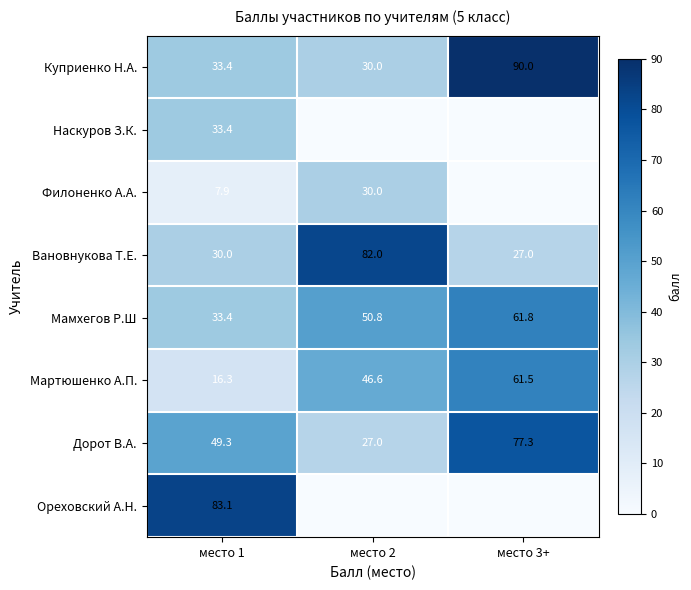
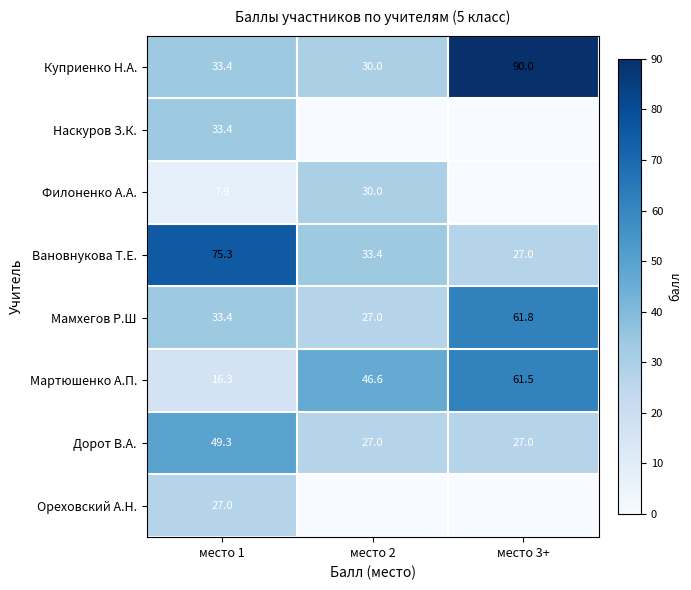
  {
    "Куприенко Н.А.": {
      "место 1": 33.4,
      "место 2": 30.0,
      "место 3+": 90.0
    },
    "Наскуров З.К.": {
      "место 1": 33.4
    },
    "Филоненко А.А.": {
      "место 2": 30.0
    },
    "Вановнукова Т.Е.": {
-     "место 1": 30.0,
-     "место 2": 82.0,
+     "место 1": 75.3,
+     "место 2": 33.4,
      "место 3+": 27.0
    },
    "Мамхегов Р.Ш": {
      "место 1": 33.4,
-     "место 2": 50.8,
+     "место 2": 27.0,
      "место 3+": 61.8
    },
    "Мартюшенко А.П.": {
      "место 2": 46.6,
      "место 3+": 61.5
    },
    "Дорот В.А.": {
      "место 1": 49.3,
      "место 2": 27.0,
-     "место 3+": 77.3
+     "место 3+": 27.0
    },
    "Ореховский А.Н.": {
-     "место 1": 83.1
+     "место 1": 27.0
    }
  }
